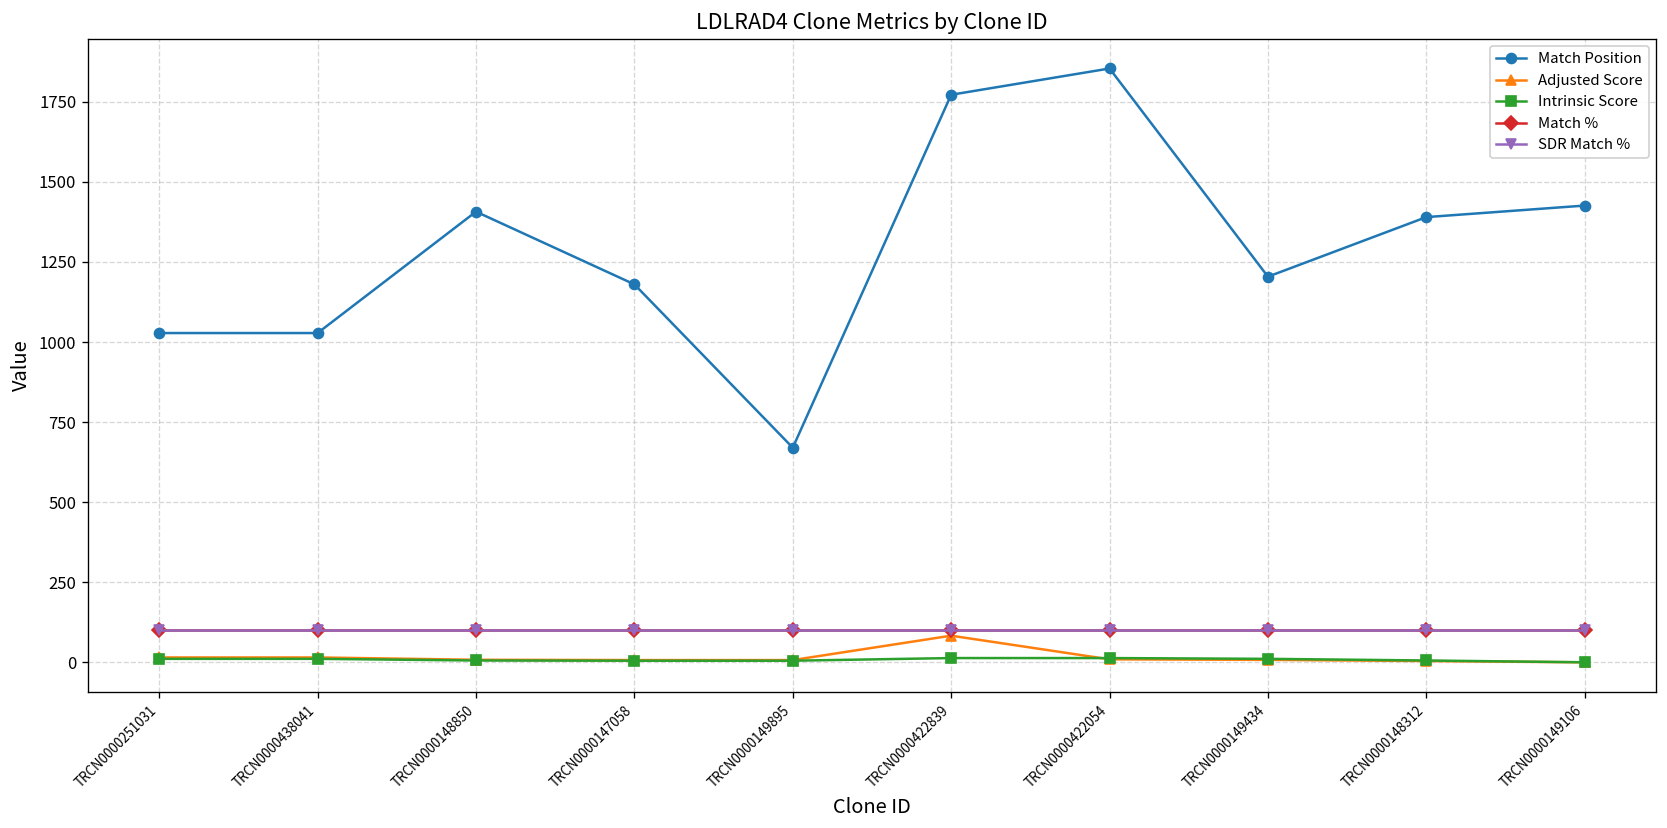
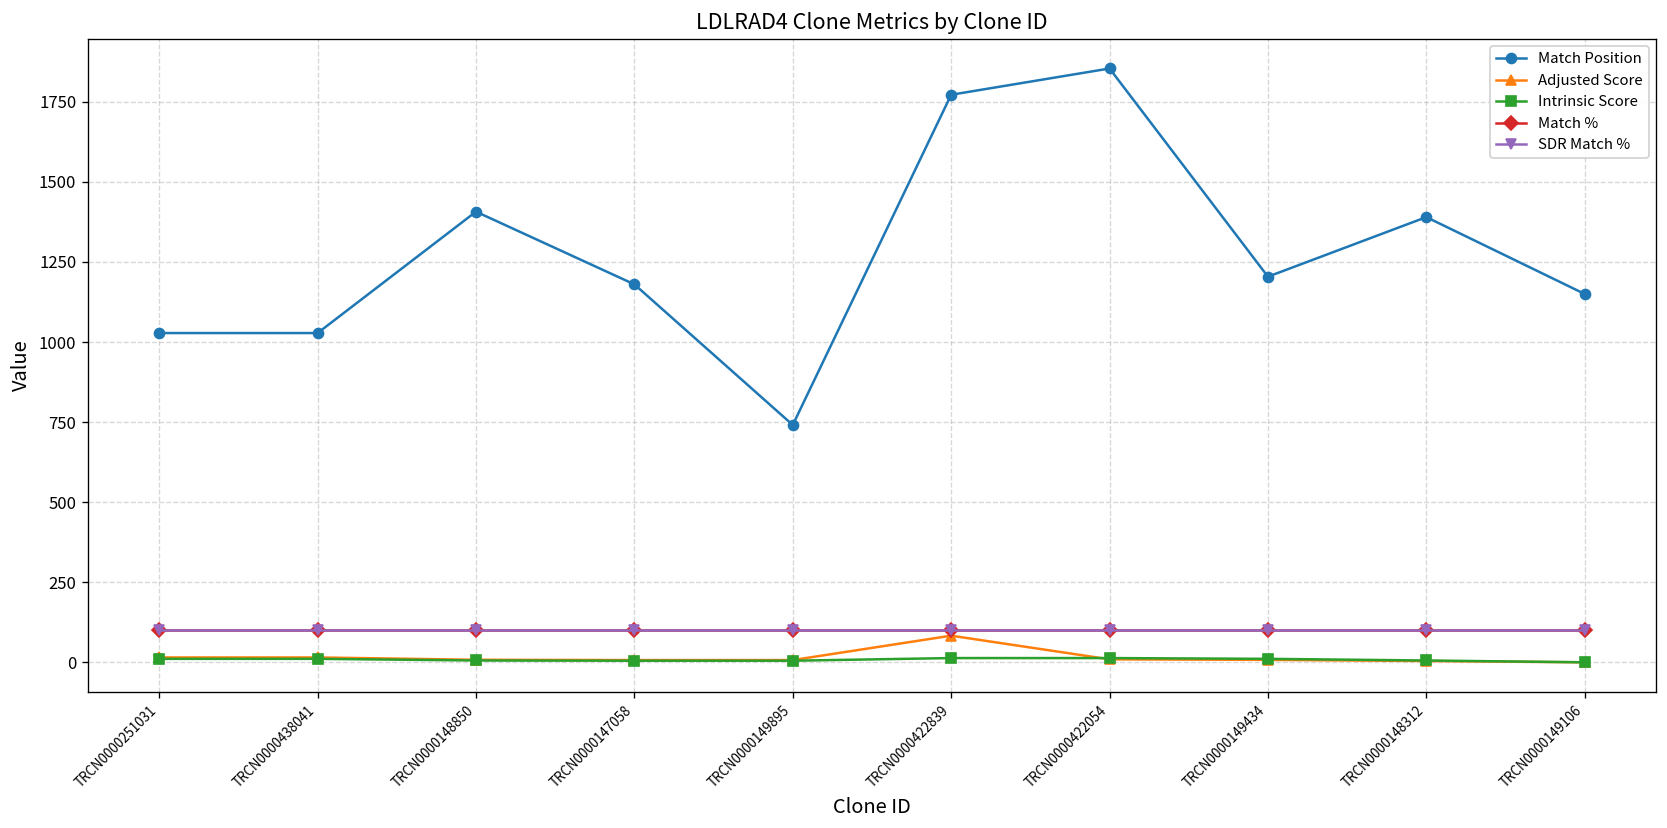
  {
    "Match Position": {
      "TRCN0000251031": 1030,
      "TRCN0000438041": 1030,
      "TRCN0000148850": 1410,
      "TRCN0000147058": 1180,
-     "TRCN0000149895": 670,
+     "TRCN0000149895": 740,
      "TRCN0000422839": 1770,
      "TRCN0000422054": 1850,
      "TRCN0000149434": 1200,
      "TRCN0000148312": 1390,
-     "TRCN0000149106": 1430
+     "TRCN0000149106": 1150
    },
    "Adjusted Score": {
      "TRCN0000422839": 80
    },
    "Intrinsic Score": {
      "TRCN0000422839": 10
    },
    "SDR Match %": {
      "TRCN0000251031": 100,
      "TRCN0000438041": 100,
      "TRCN0000148850": 100,
      "TRCN0000147058": 100,
      "TRCN0000149895": 100,
      "TRCN0000422839": 100,
      "TRCN0000422054": 100,
      "TRCN0000149434": 100,
      "TRCN0000148312": 100,
      "TRCN0000149106": 100
    }
  }
